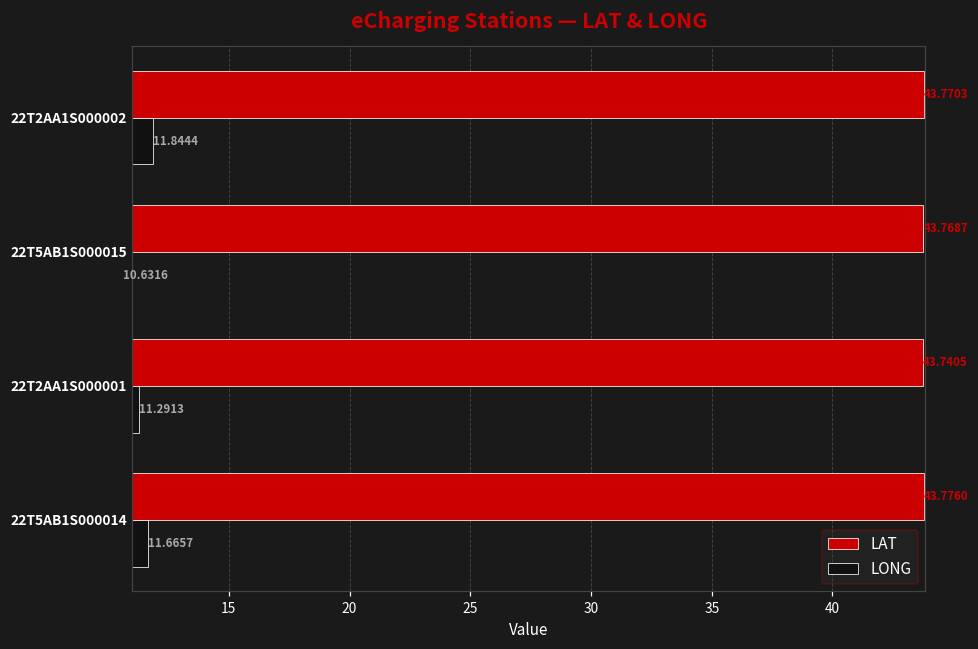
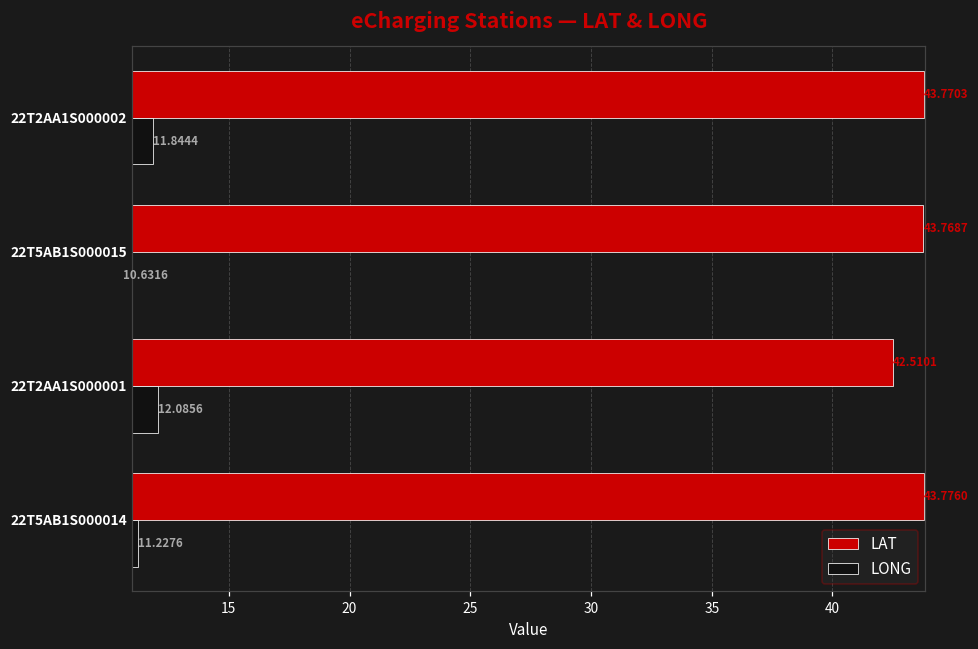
  {
    "LAT": {
      "22T2AA1S000002": 43.7703,
      "22T5AB1S000015": 43.7687,
-     "22T2AA1S000001": 43.7405,
+     "22T2AA1S000001": 42.5101,
      "22T5AB1S000014": 43.7760
    },
    "LONG": {
      "22T2AA1S000002": 11.8444,
-     "22T2AA1S000001": 11.2913,
-     "22T5AB1S000014": 11.6657
+     "22T2AA1S000001": 12.0856,
+     "22T5AB1S000014": 11.2276
    }
  }
